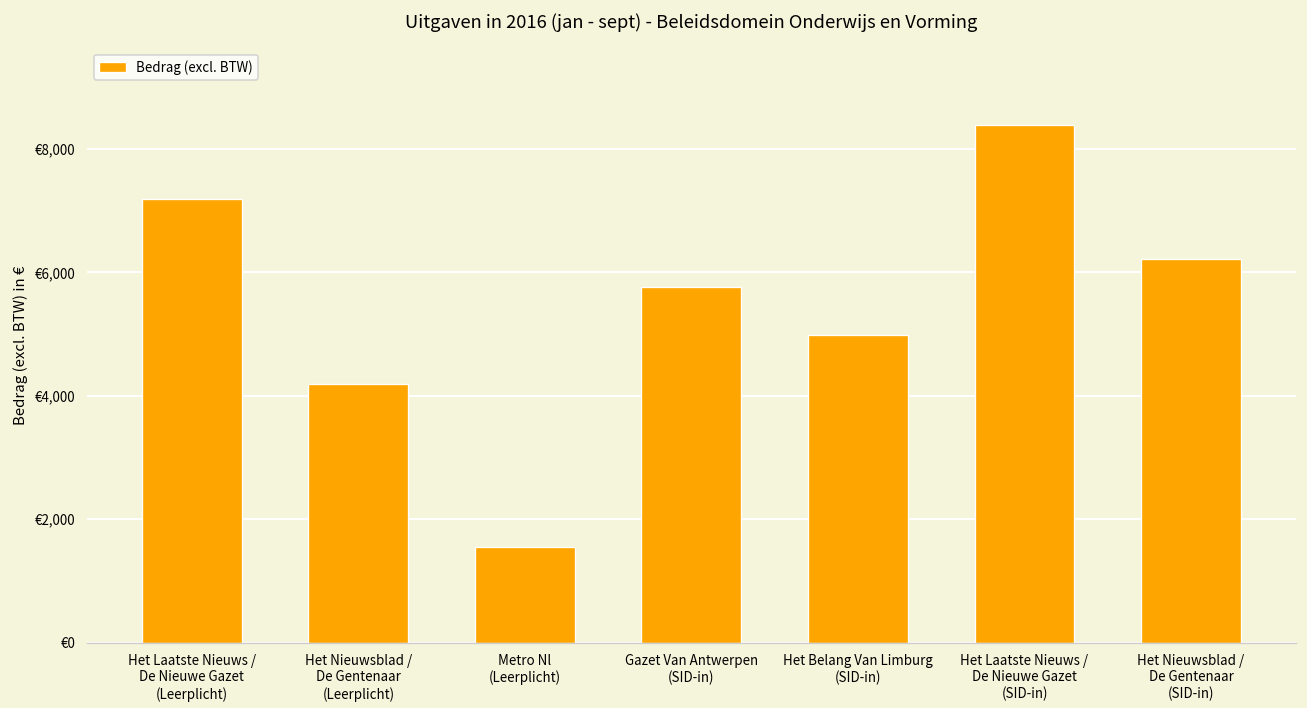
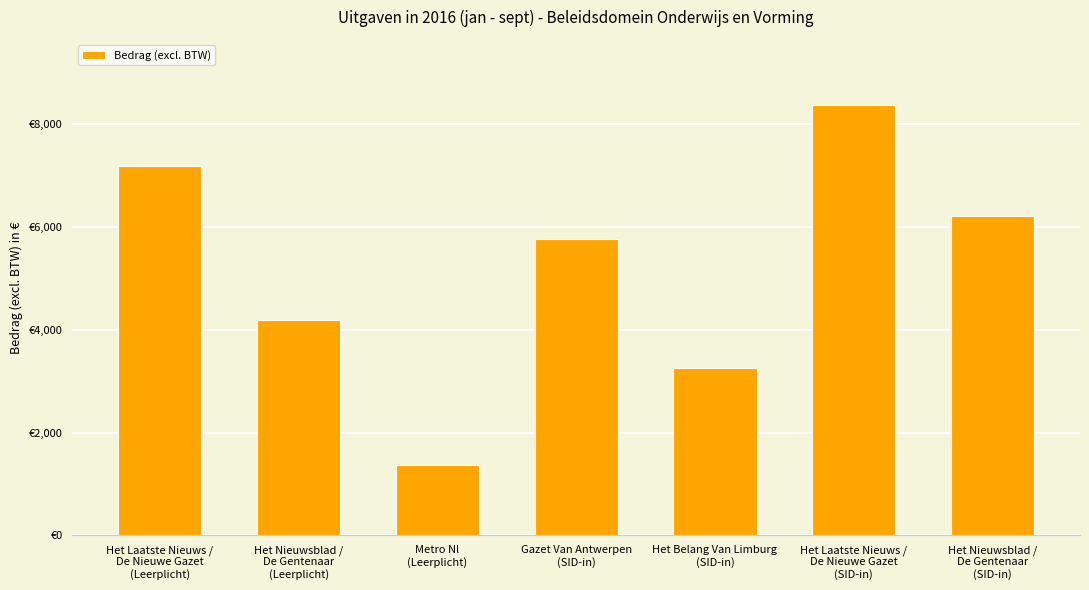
  {
    "Het Laatste Nieuws / De Nieuwe Gazet (Leerplicht)": "€7,200",
    "Het Nieuwsblad / De Gentenaar (Leerplicht)": "€4,200",
-   "Metro Nl (Leerplicht)": "€1,600",
+   "Metro Nl (Leerplicht)": "€1,400",
    "Gazet Van Antwerpen (SID-in)": "€5,800",
-   "Het Belang Van Limburg (SID-in)": "€5,000",
+   "Het Belang Van Limburg (SID-in)": "€3,300",
    "Het Laatste Nieuws / De Nieuwe Gazet (SID-in)": "€8,400",
    "Het Nieuwsblad / De Gentenaar (SID-in)": "€6,200"
  }
